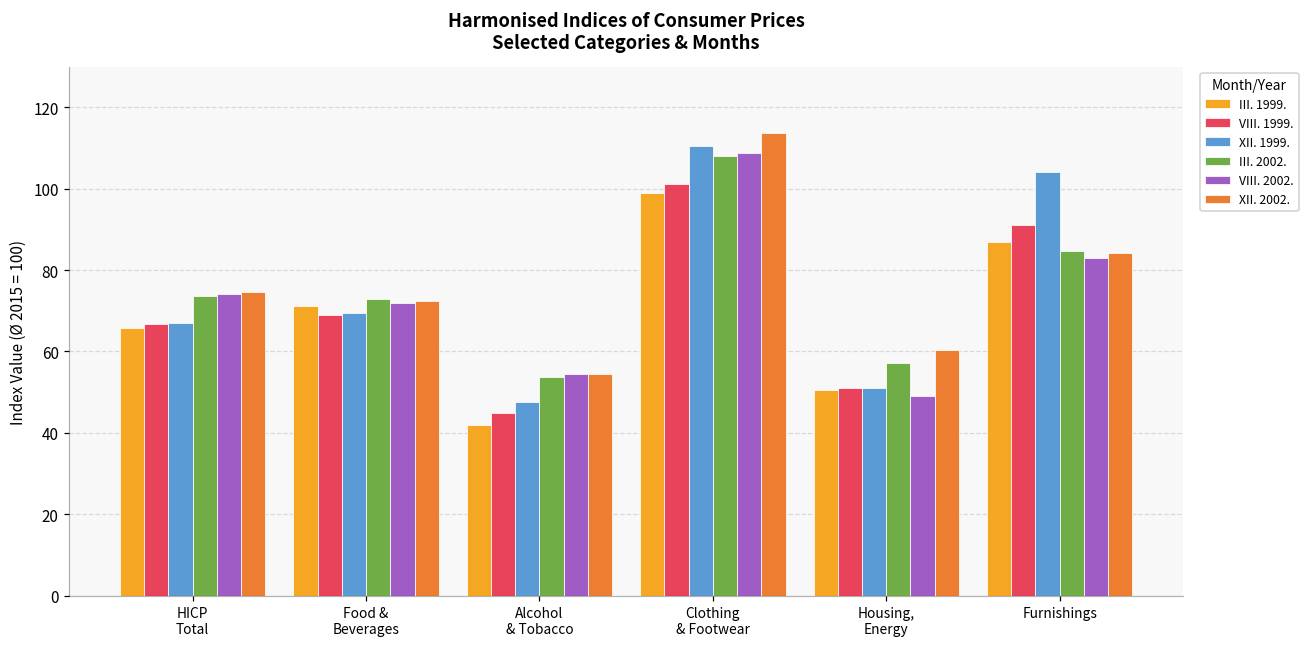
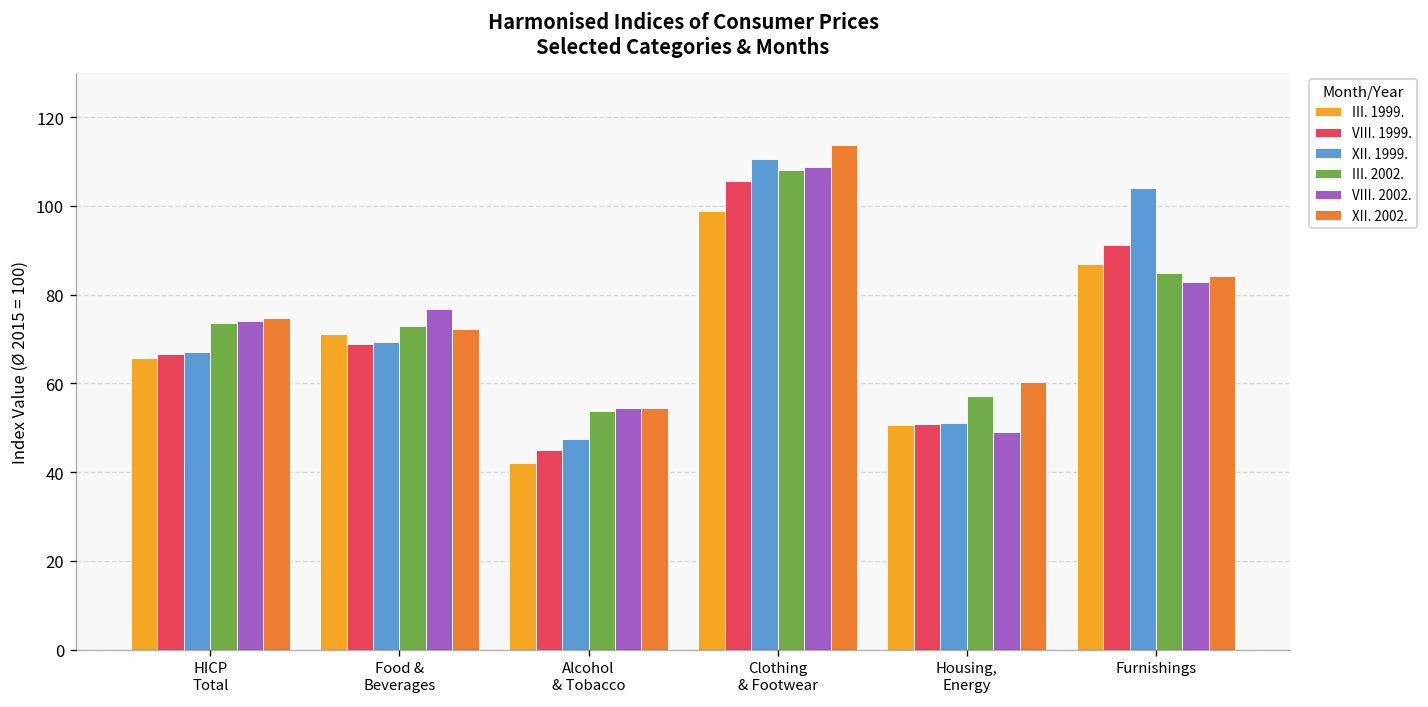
  {
    "VIII. 1999.": {
      "HICP Total": 67,
      "Food & Beverages": 69,
      "Alcohol & Tobacco": 45,
-     "Clothing & Footwear": 101,
+     "Clothing & Footwear": 106,
      "Housing, Energy": 51,
      "Furnishings": 91
    },
    "XII. 1999.": {
      "HICP Total": 67,
      "Food & Beverages": 69,
      "Alcohol & Tobacco": 48,
      "Clothing & Footwear": 111,
      "Housing, Energy": 51,
      "Furnishings": 104
    },
    "III. 2002.": {
      "HICP Total": 74,
      "Food & Beverages": 73,
      "Alcohol & Tobacco": 54,
      "Clothing & Footwear": 108,
      "Housing, Energy": 57,
      "Furnishings": 85
    },
    "VIII. 2002.": {
      "HICP Total": 74,
-     "Food & Beverages": 72,
+     "Food & Beverages": 77,
      "Alcohol & Tobacco": 55,
      "Clothing & Footwear": 109,
      "Housing, Energy": 49,
      "Furnishings": 83
    }
  }
